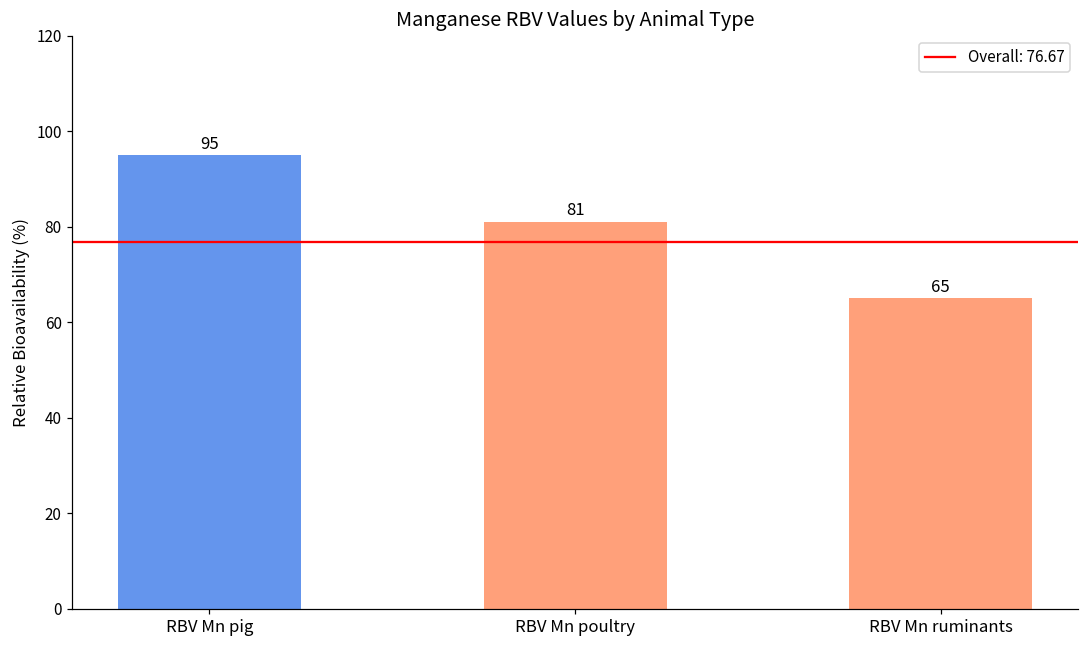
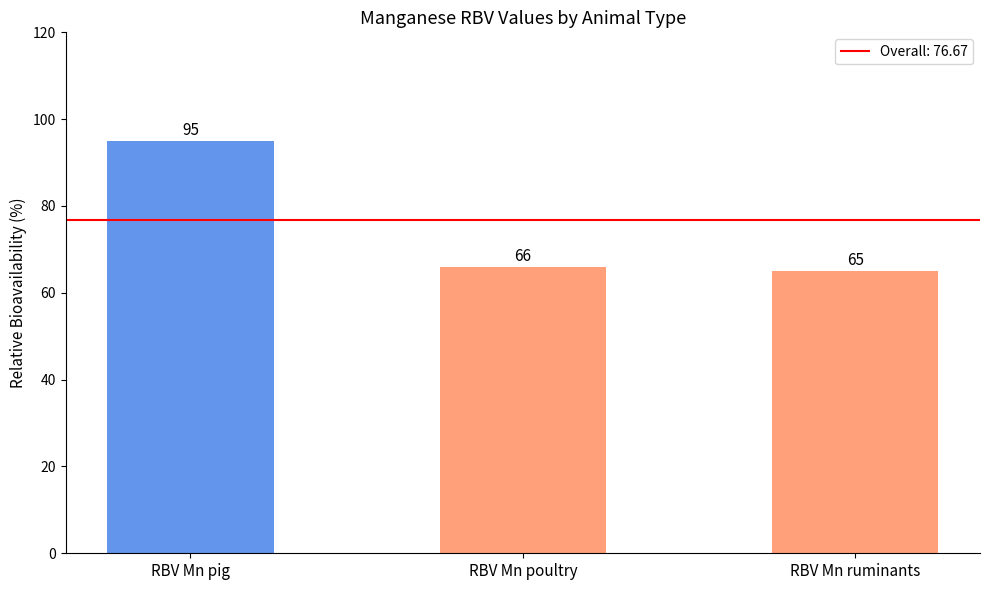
  {
    "RBV Mn pig": 95,
-   "RBV Mn poultry": 81,
+   "RBV Mn poultry": 66,
    "RBV Mn ruminants": 65
  }
